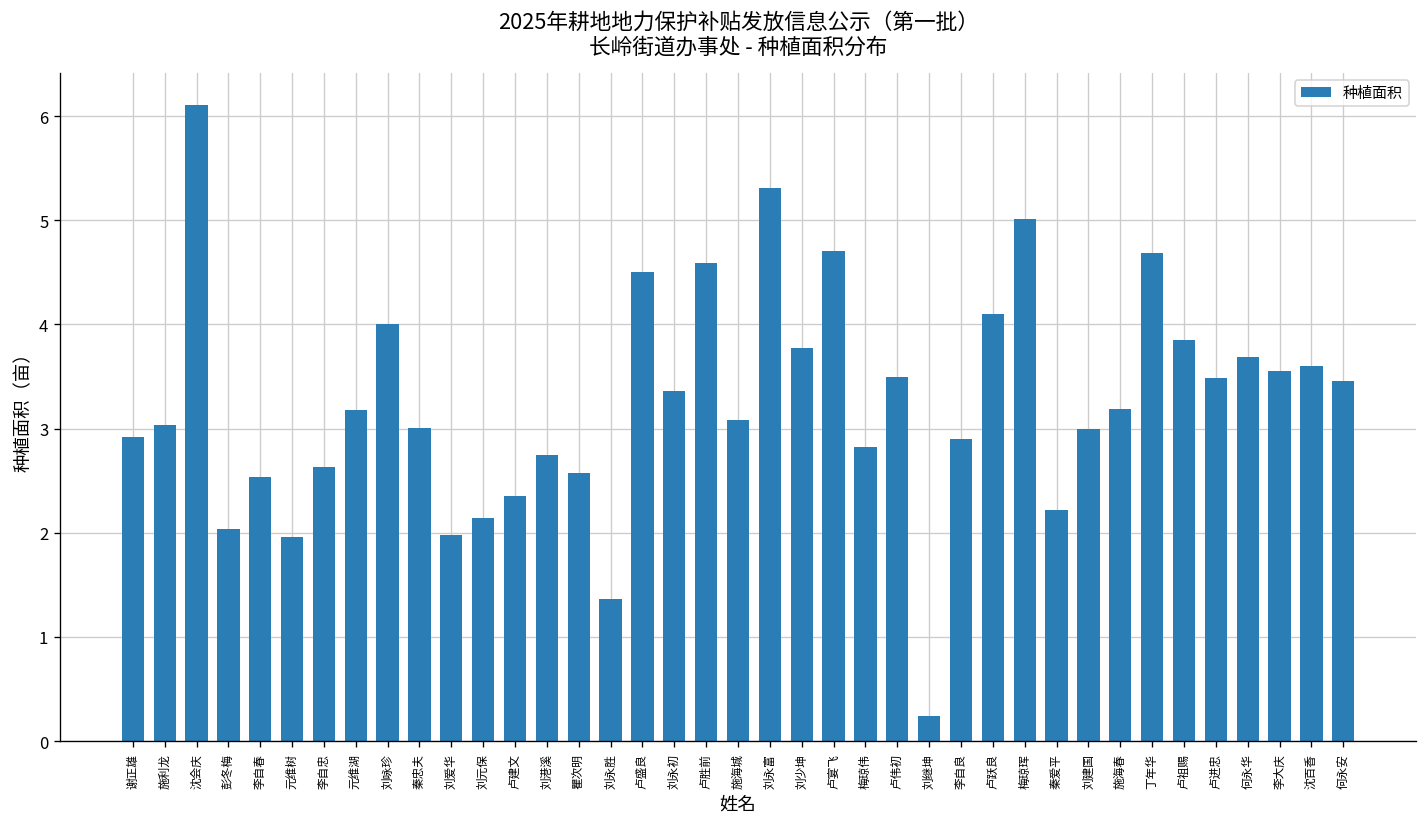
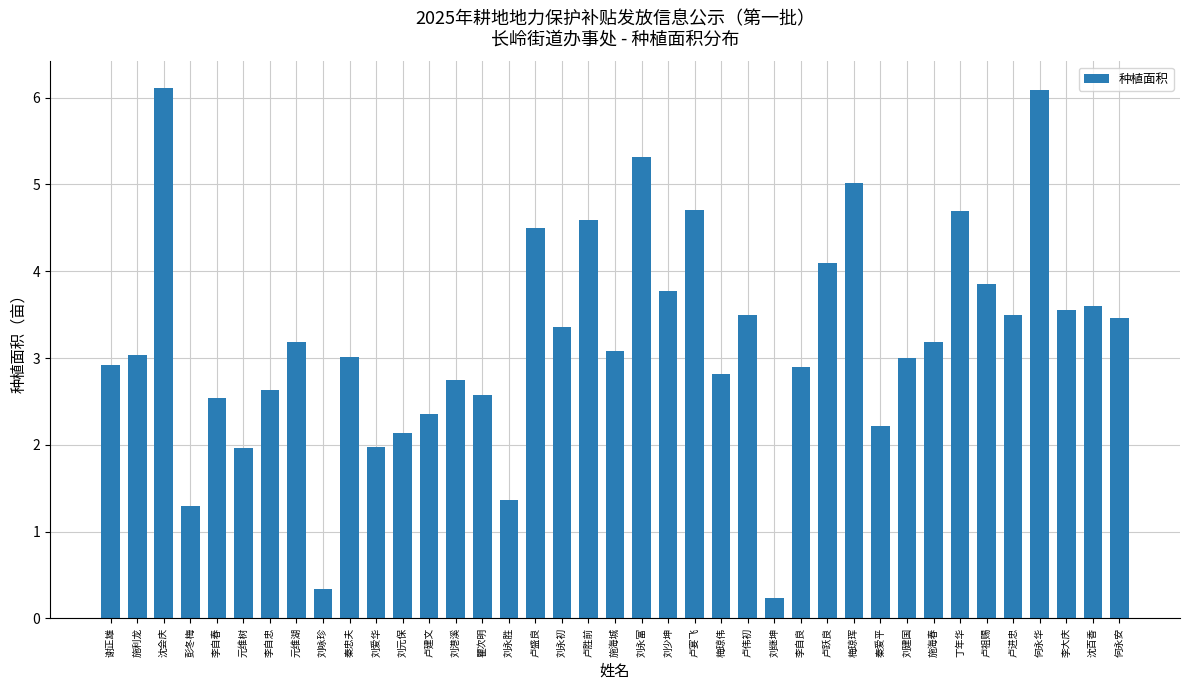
  {
    "谢正雄": 2.9,
    "施利龙": 3.0,
    "沈会庆": 6.1,
-   "彭冬梅": 2.0,
+   "彭冬梅": 1.3,
    "李自春": 2.5,
    "元维树": 2.0,
    "李自忠": 2.6,
    "元维湖": 3.2,
-   "刘咏珍": 4.0,
+   "刘咏珍": 0.3,
    "秦忠夫": 3.0,
    "刘爱华": 2.0,
    "刘元保": 2.1,
    "卢建文": 2.4,
    "刘港溪": 2.8,
    "瞿次明": 2.6,
    "刘永胜": 1.4,
    "卢盛良": 4.5,
    "刘永初": 3.4,
    "卢胜前": 4.6,
    "施海城": 3.1,
    "刘永富": 5.3,
    "刘少坤": 3.8,
    "卢宴飞": 4.7,
    "梅琼伟": 2.8,
    "卢伟初": 3.5,
    "刘继坤": 0.2,
    "李自良": 2.9,
    "卢跃良": 4.1,
    "梅琼珲": 5.0,
    "秦爱平": 2.2,
    "刘建国": 3.0,
    "施海春": 3.2,
    "丁年华": 4.7,
    "卢祖赐": 3.9,
    "卢进忠": 3.5,
-   "何永华": 3.7,
+   "何永华": 6.1,
    "李大庆": 3.6,
    "沈百香": 3.6,
    "何永安": 3.5
  }
